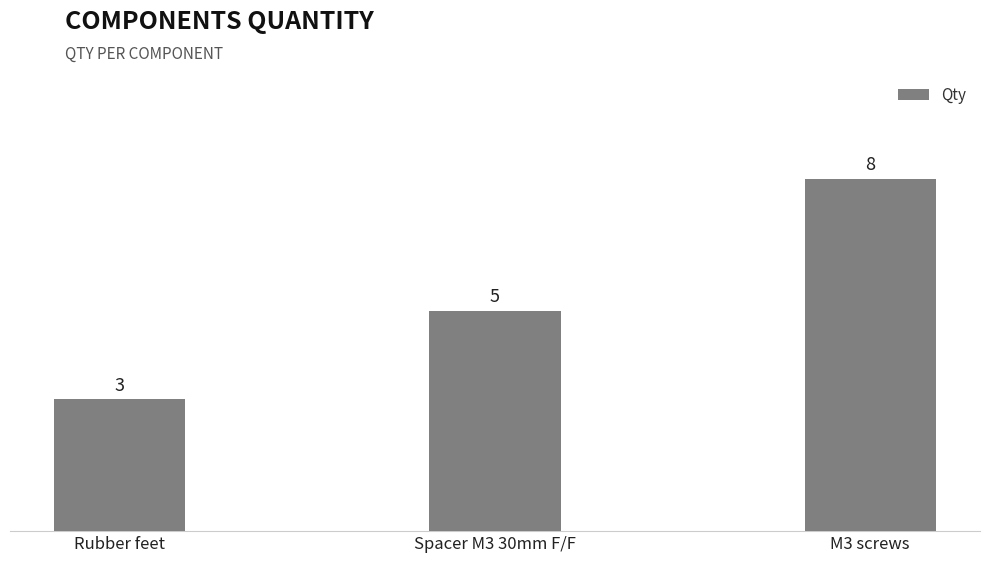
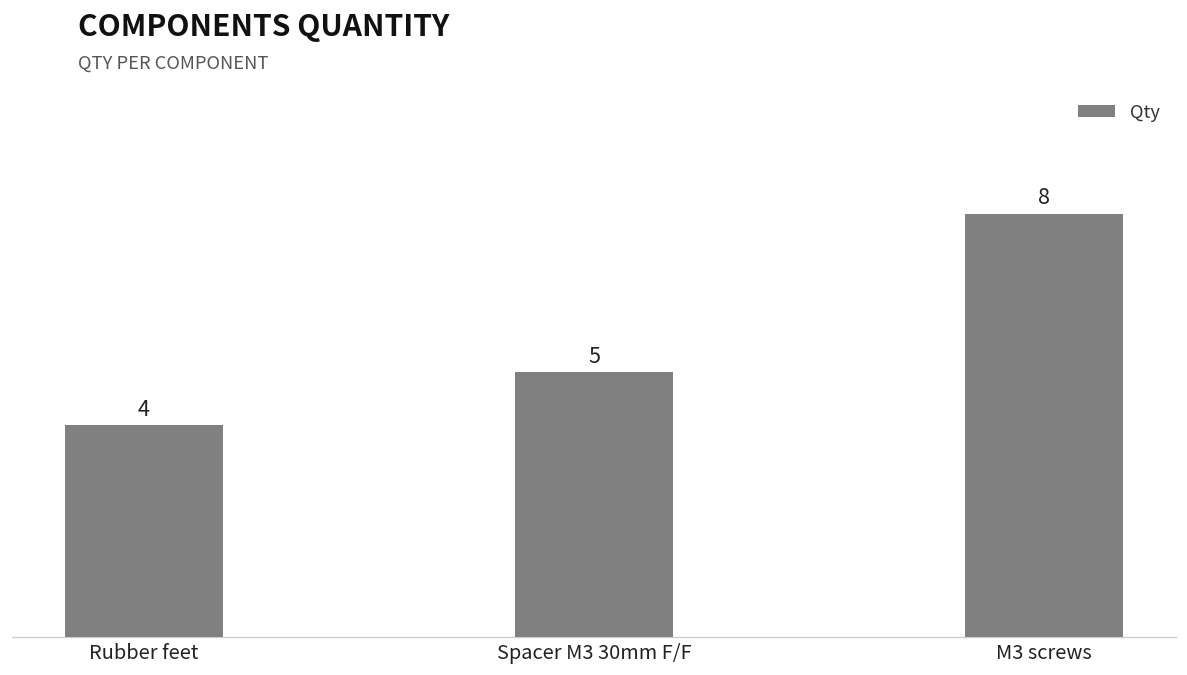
  {
-   "Rubber feet": 3,
+   "Rubber feet": 4,
    "Spacer M3 30mm F/F": 5,
    "M3 screws": 8
  }
